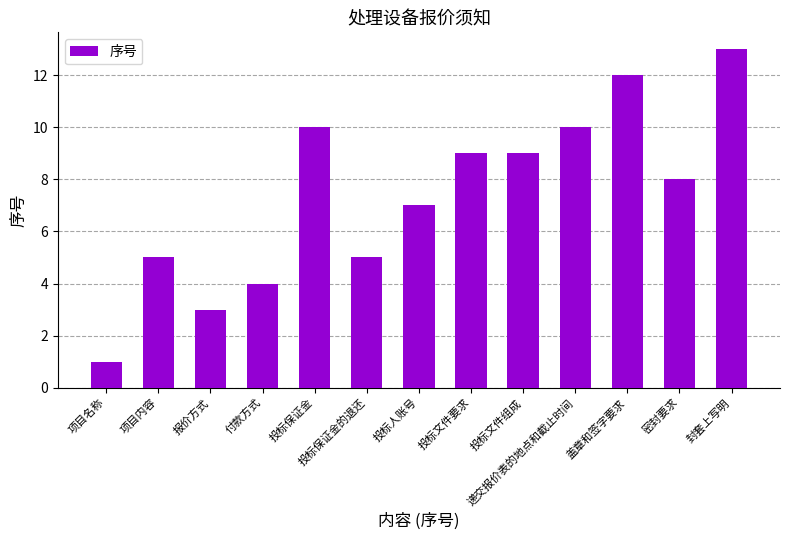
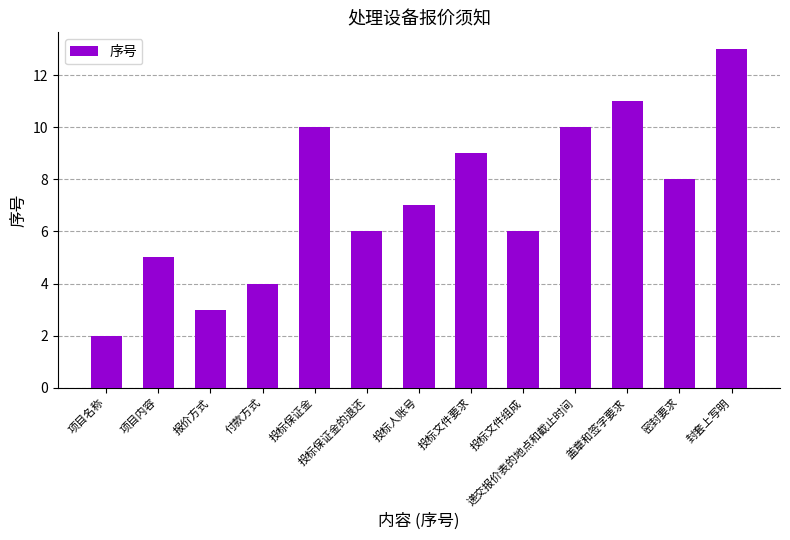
  {
-   "项目名称": 1,
+   "项目名称": 2,
    "项目内容": 5,
    "报价方式": 3,
    "付款方式": 4,
    "投标保证金": 10,
-   "投标保证金的退还": 5,
+   "投标保证金的退还": 6,
    "投标人账号": 7,
    "投标文件要求": 9,
-   "投标文件组成": 9,
+   "投标文件组成": 6,
    "递交报价表的地点和截止时间": 10,
-   "盖章和签字要求": 12,
+   "盖章和签字要求": 11,
    "密封要求": 8,
    "封套上写明": 13
  }
